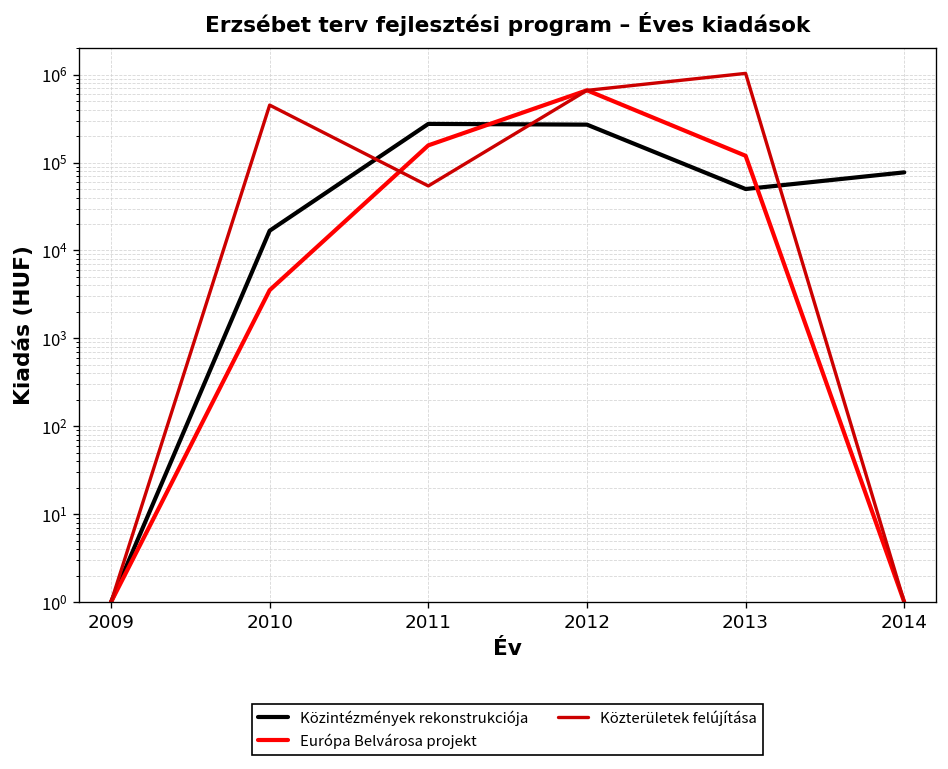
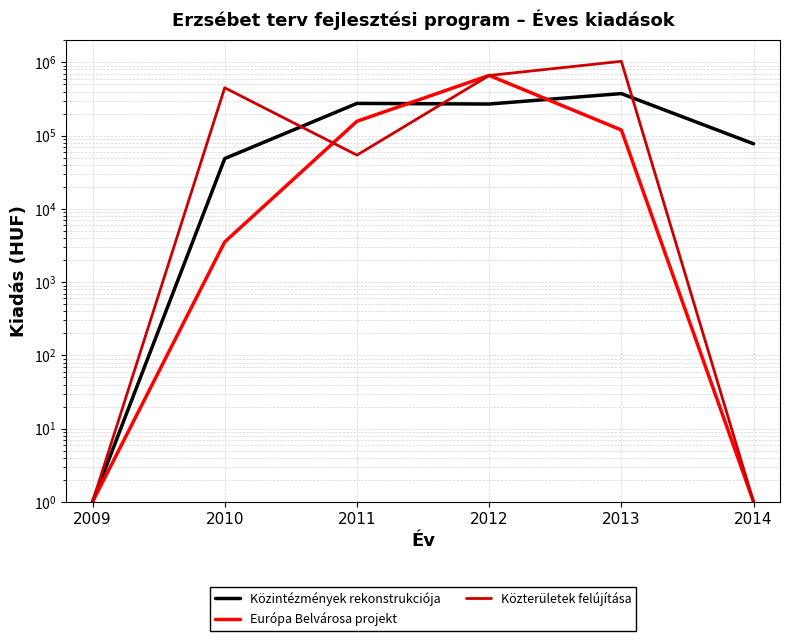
  {
    "Közintézmények rekonstrukciója": {
-     "2010": 17000,
+     "2010": 50000,
      "2011": 280000,
      "2012": 270000,
-     "2013": 50000,
+     "2013": 400000,
      "2014": 80000
    }
  }
